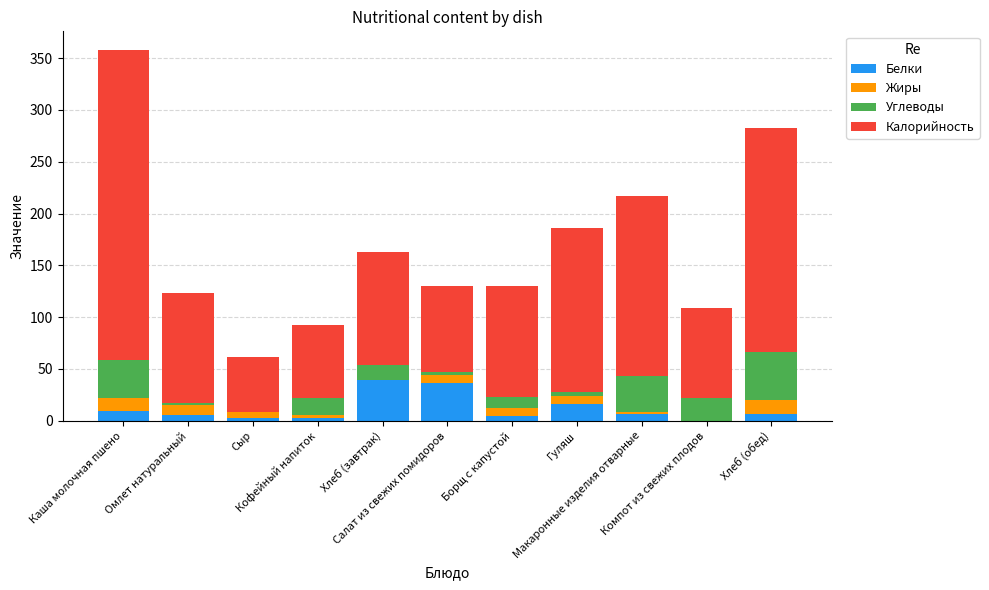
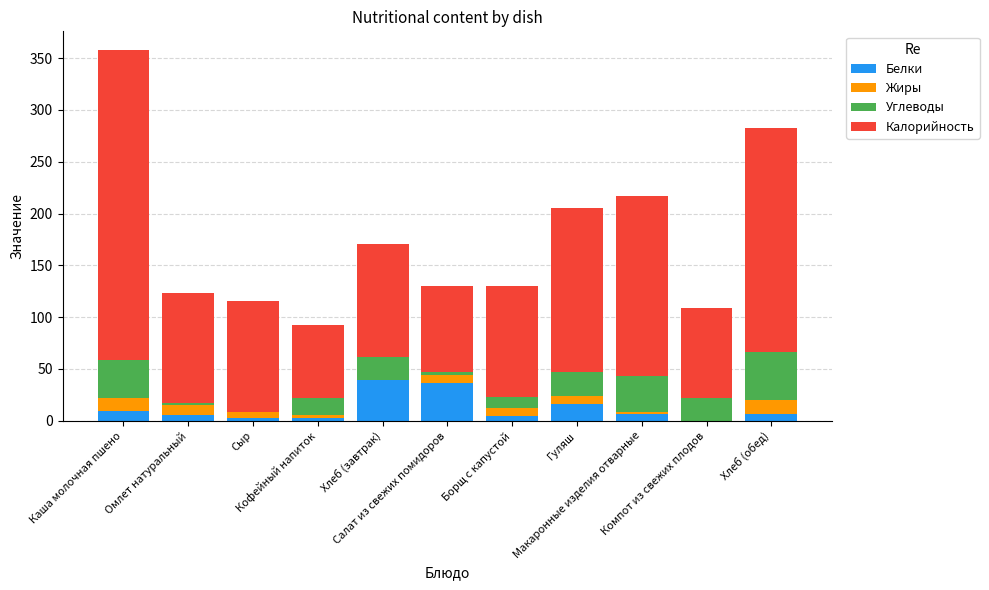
  {
    "Белки": {
      "Каша молочная пшено": 9,
      "Омлет натуральный": 6,
      "Сыр": 3,
      "Кофейный напиток": 3,
      "Хлеб (завтрак)": 39,
      "Салат из свежих помидоров": 36,
      "Борщ с капустой": 5,
      "Гуляш": 16,
      "Макаронные изделия отварные": 7,
      "Компот из свежих плодов": 0,
      "Хлеб (обед)": 7
    },
    "Жиры": {
      "Каша молочная пшено": 13,
      "Омлет натуральный": 9,
      "Сыр": 5,
      "Кофейный напиток": 3,
      "Хлеб (завтрак)": 0,
      "Салат из свежих помидоров": 8,
      "Борщ с капустой": 7,
      "Гуляш": 8,
      "Компот из свежих плодов": 0,
      "Хлеб (обед)": 13
    },
    "Углеводы": {
      "Каша молочная пшено": 37,
      "Сыр": 0,
      "Кофейный напиток": 16,
-     "Хлеб (завтрак)": 15,
+     "Хлеб (завтрак)": 23,
      "Салат из свежих помидоров": 3,
      "Борщ с капустой": 11,
-     "Гуляш": 4,
+     "Гуляш": 23,
      "Макаронные изделия отварные": 35,
      "Компот из свежих плодов": 22,
      "Хлеб (обед)": 46
    },
    "Калорийность": {
      "Каша молочная пшено": 299,
      "Омлет натуральный": 106,
-     "Сыр": 54,
+     "Сыр": 108,
      "Кофейный напиток": 70,
      "Хлеб (завтрак)": 109,
      "Салат из свежих помидоров": 83,
      "Борщ с капустой": 107,
      "Гуляш": 158,
      "Макаронные изделия отварные": 174,
      "Компот из свежих плодов": 87,
      "Хлеб (обед)": 217
    }
  }
